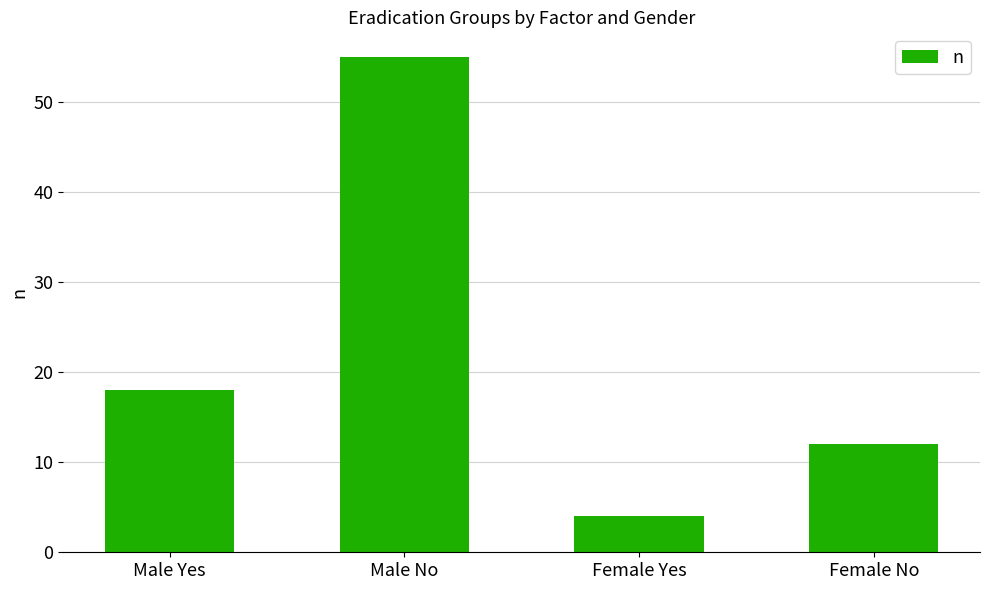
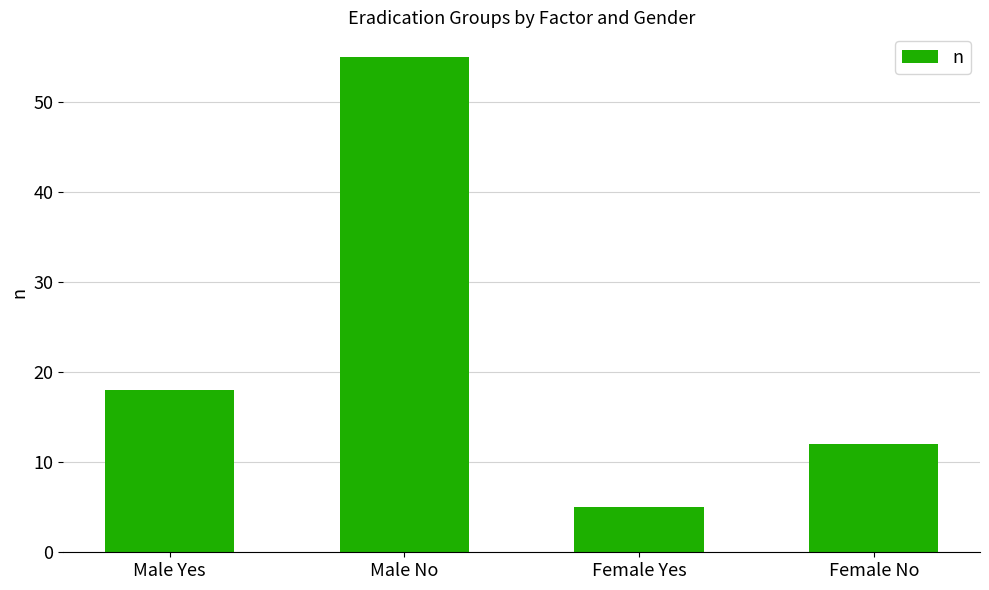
  {
    "Male Yes": 18,
    "Male No": 55,
-   "Female Yes": 4,
+   "Female Yes": 5,
    "Female No": 12
  }
